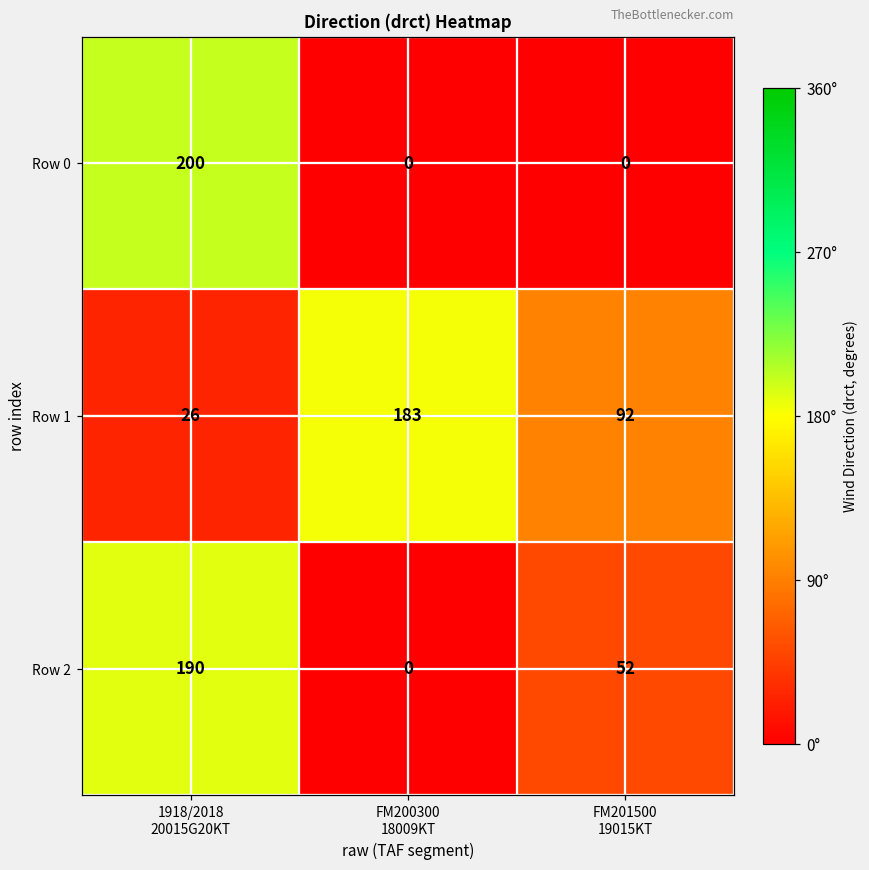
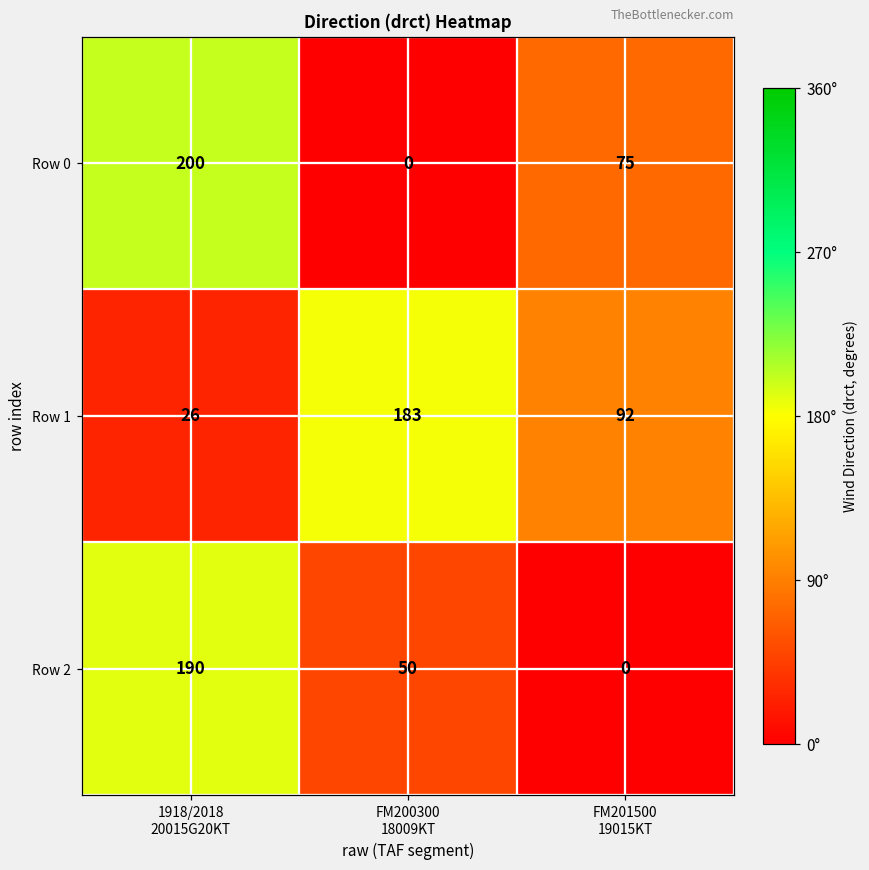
  {
    "Row 0": {
      "1918/2018 20015G20KT": 200,
      "FM200300 18009KT": 0,
-     "FM201500 19015KT": 0
+     "FM201500 19015KT": 75
    },
    "Row 1": {
      "1918/2018 20015G20KT": 26,
      "FM200300 18009KT": 183,
      "FM201500 19015KT": 92
    },
    "Row 2": {
      "1918/2018 20015G20KT": 190,
-     "FM200300 18009KT": 0,
-     "FM201500 19015KT": 52
+     "FM200300 18009KT": 50,
+     "FM201500 19015KT": 0
    }
  }
